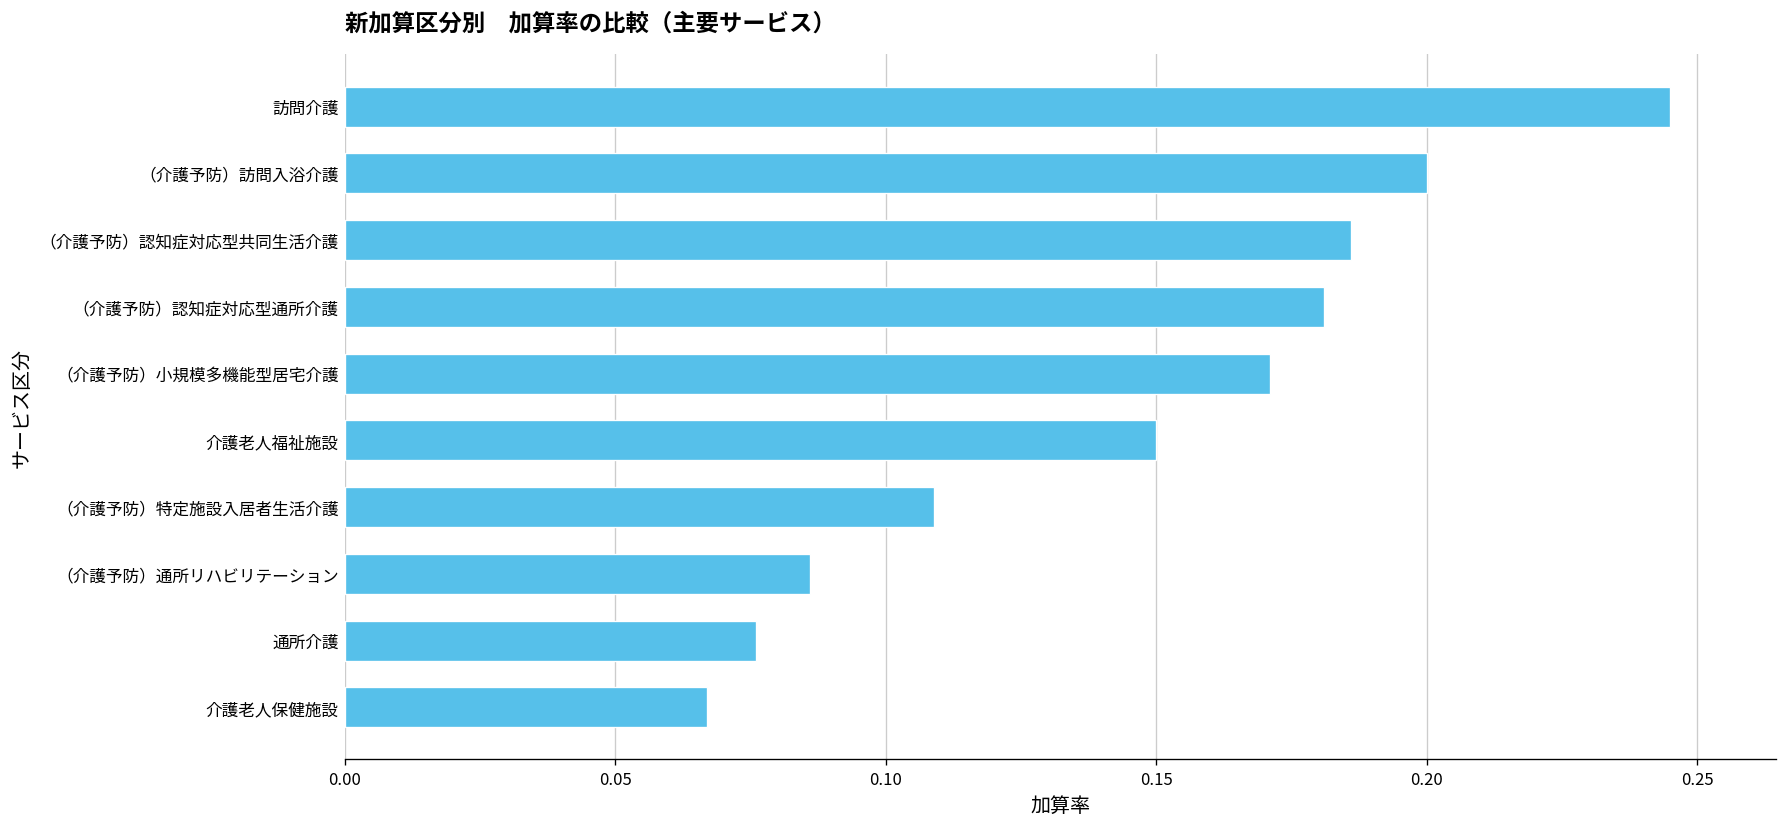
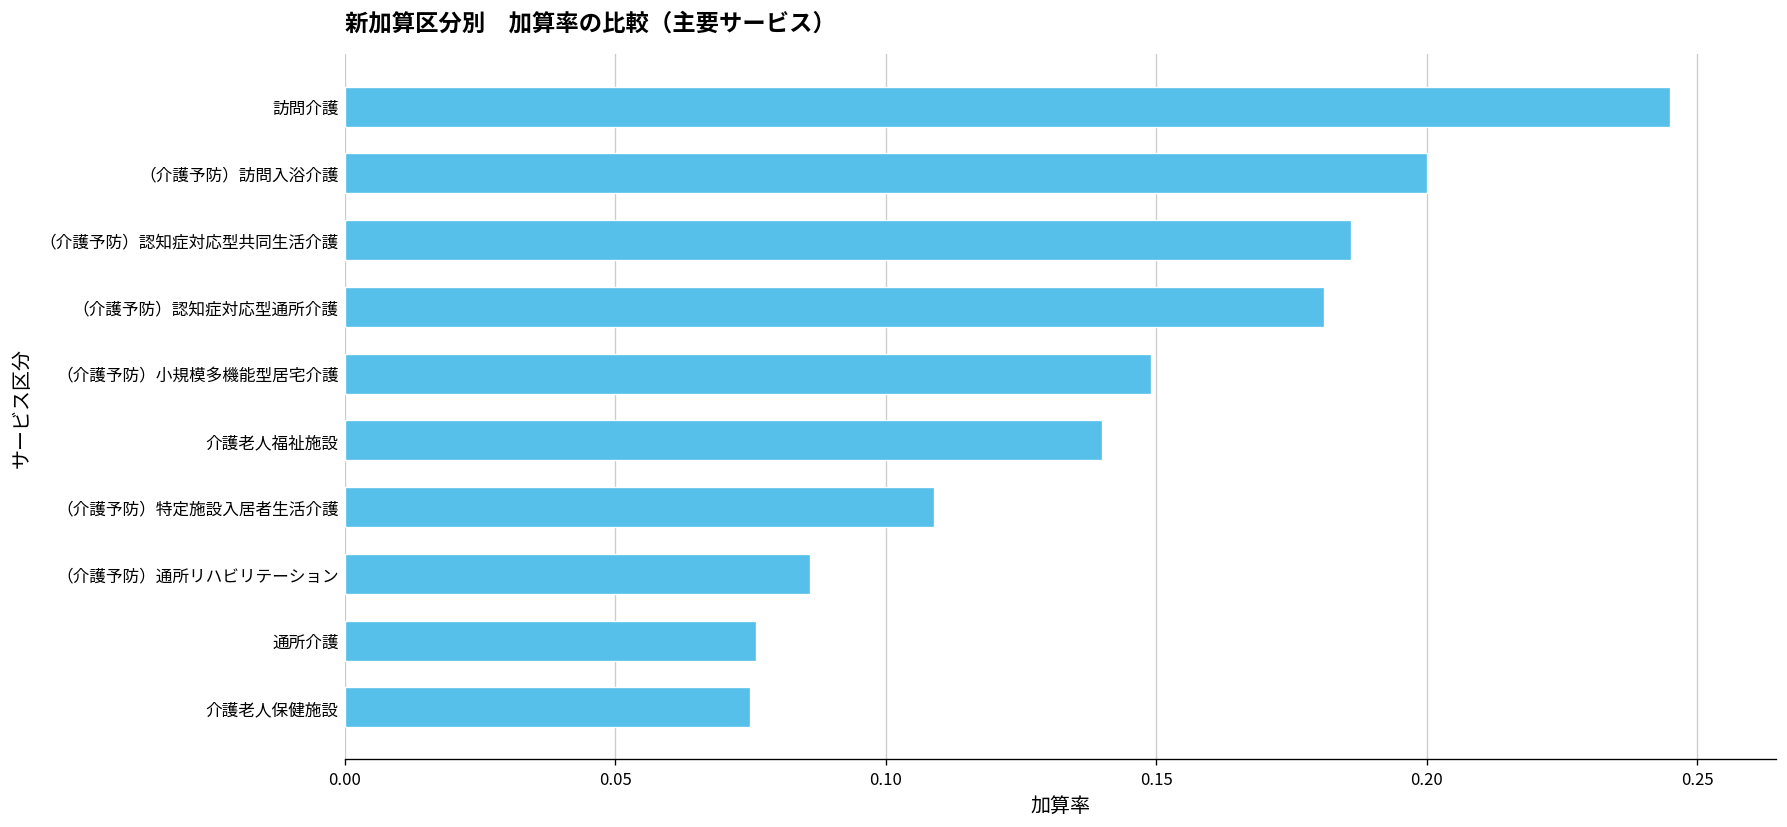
  {
    "訪問介護": 0.245,
    "（介護予防）訪問入浴介護": 0.200,
    "（介護予防）認知症対応型共同生活介護": 0.186,
    "（介護予防）認知症対応型通所介護": 0.181,
-   "（介護予防）小規模多機能型居宅介護": 0.171,
-   "介護老人福祉施設": 0.15,
+   "（介護予防）小規模多機能型居宅介護": 0.149,
+   "介護老人福祉施設": 0.14,
    "（介護予防）特定施設入居者生活介護": 0.109,
    "（介護予防）通所リハビリテーション": 0.086,
    "通所介護": 0.076,
-   "介護老人保健施設": 0.067
+   "介護老人保健施設": 0.075
  }
